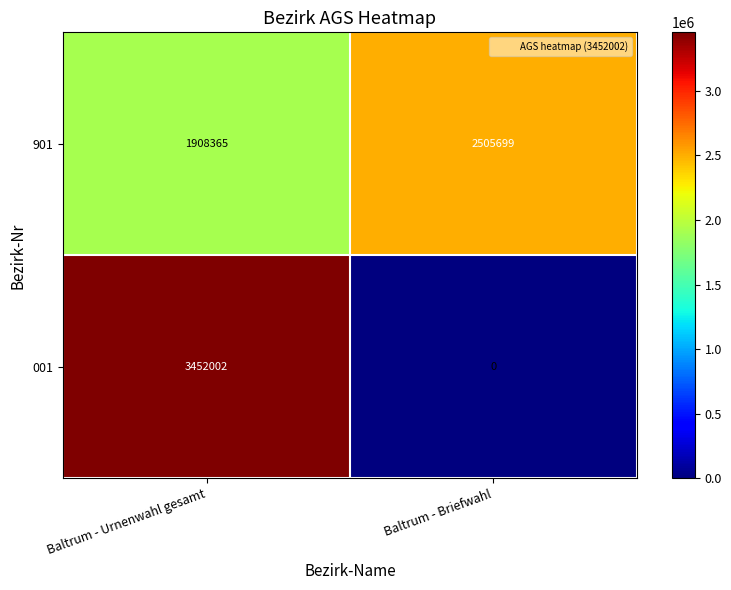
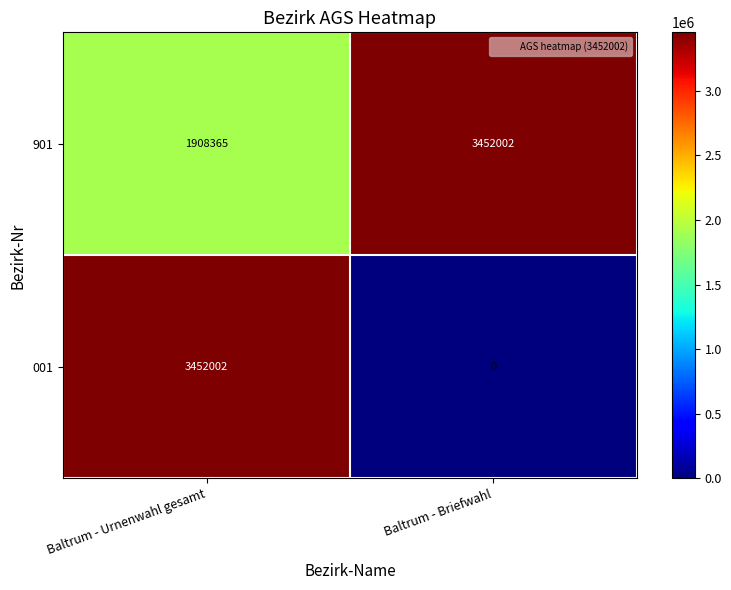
  {
    "901": {
      "Baltrum - Urnenwahl gesamt": 1908365,
-     "Baltrum - Briefwahl": 2505699
+     "Baltrum - Briefwahl": 3452002
    },
    "001": {
      "Baltrum - Urnenwahl gesamt": 3452002,
      "Baltrum - Briefwahl": 0
    }
  }
